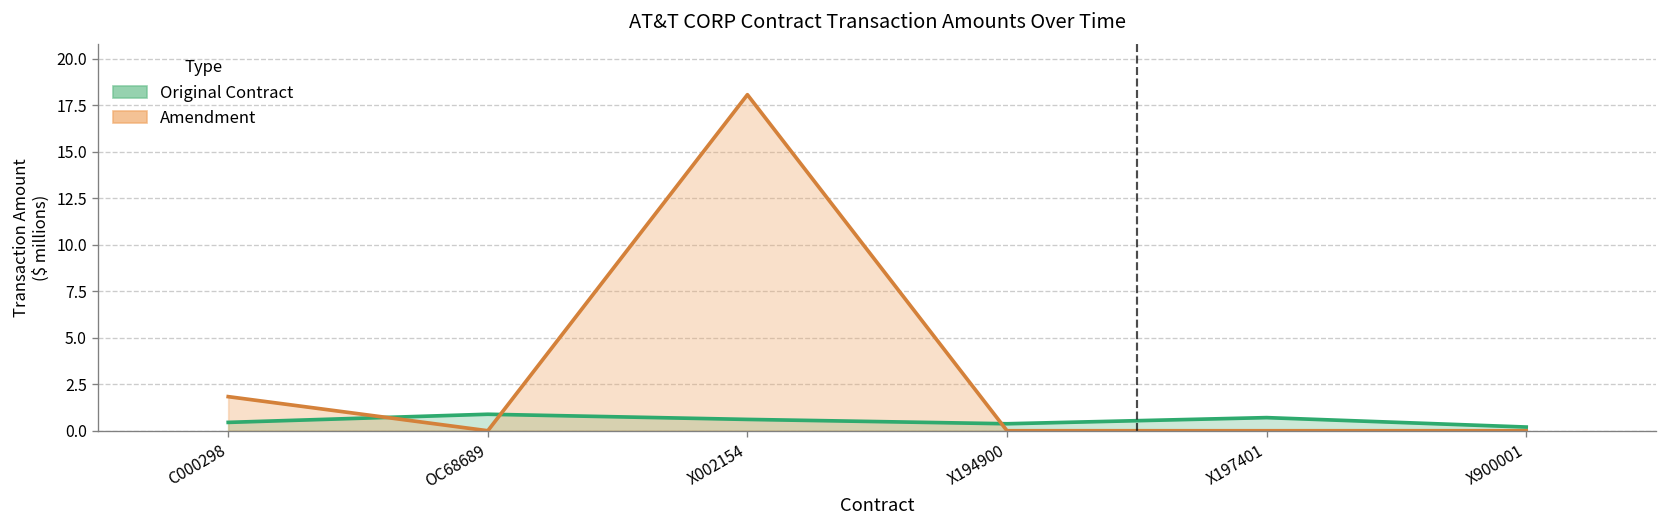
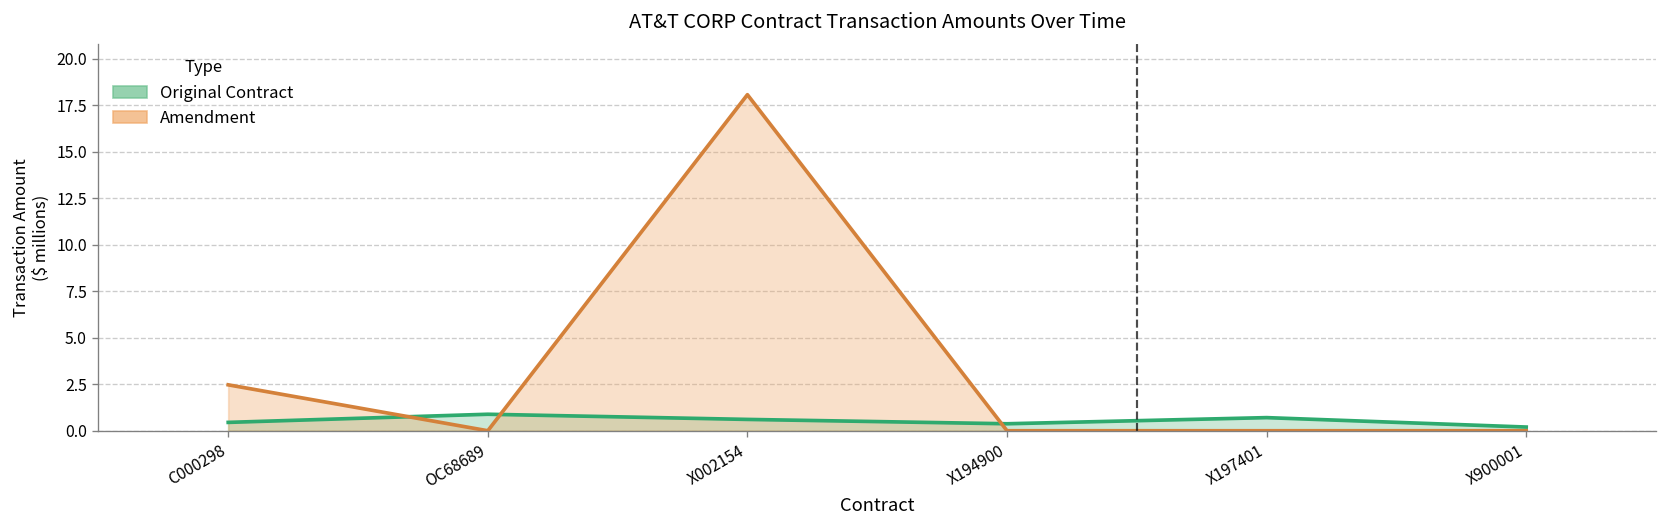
  {
    "Original Contract": {
      "C000298": 0.5,
      "OC68689": 0.9,
      "X002154": 0.6,
      "X194900": 0.4,
      "X197401": 0.7,
      "X900001": 0.2
    },
    "Amendment": {
-     "C000298": 1.8,
+     "C000298": 2.5,
      "OC68689": 0.0,
      "X002154": 18.1,
      "X194900": 0.0,
      "X197401": 0.0,
      "X900001": 0.0
    }
  }
